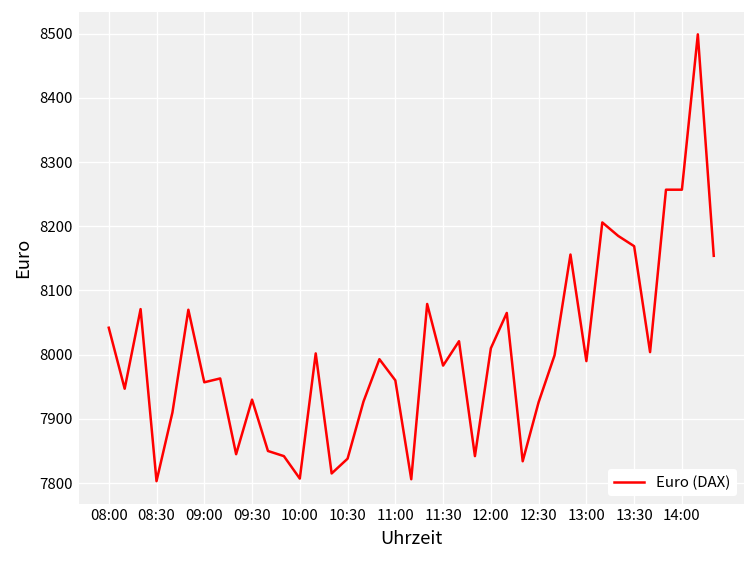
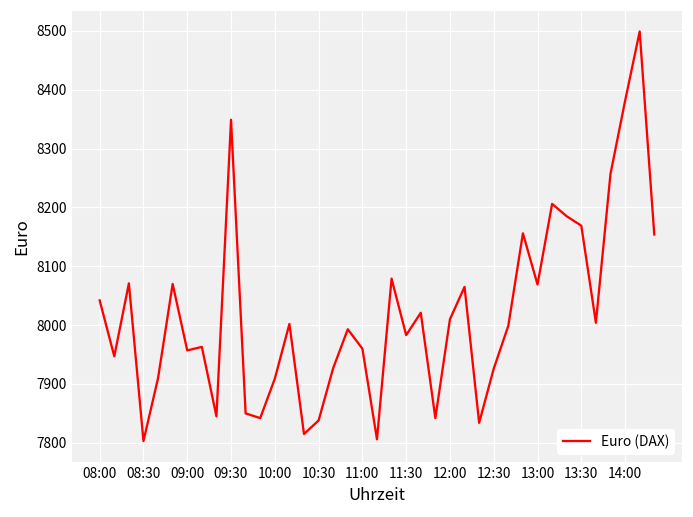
  {
    "08:00": 8040,
    "08:30": 7800,
    "09:00": 7960,
-   "09:30": 7930,
-   "10:00": 7810,
+   "09:30": 8350,
+   "10:00": 7910,
    "10:30": 7840,
    "11:00": 7960,
    "11:30": 7980,
    "12:00": 8010,
    "12:30": 7930,
-   "13:00": 7990,
+   "13:00": 8070,
    "13:30": 8170,
-   "14:00": 8260
+   "14:00": 8380
  }
